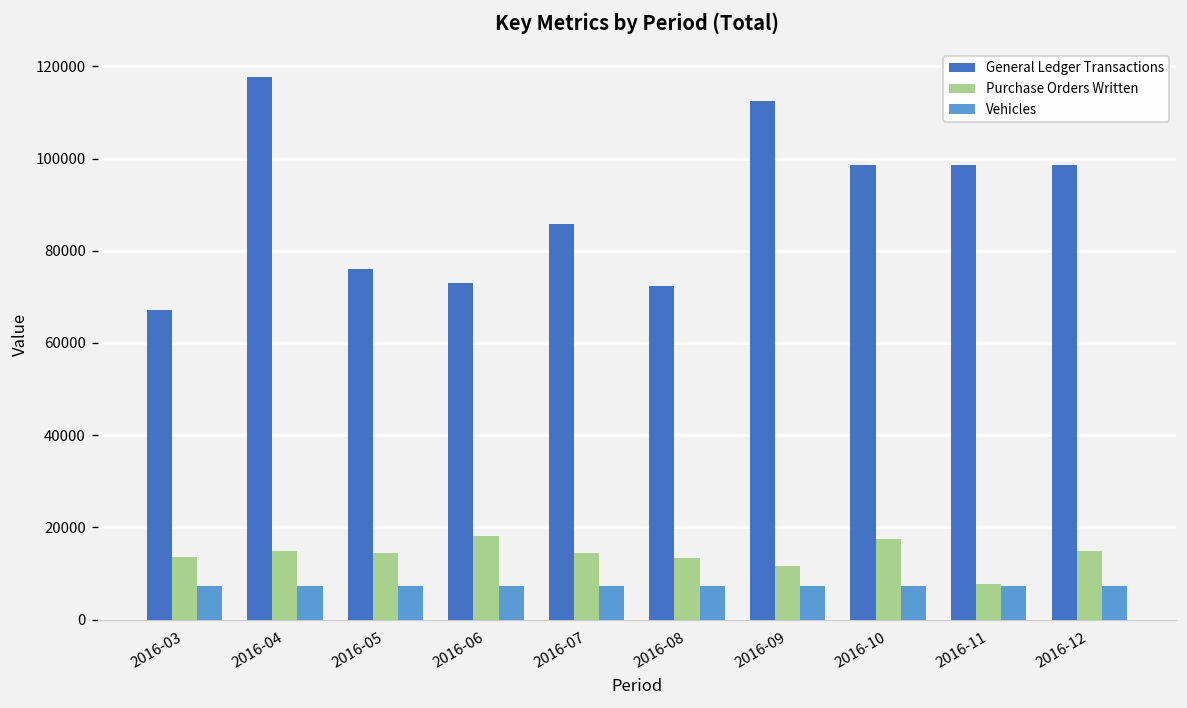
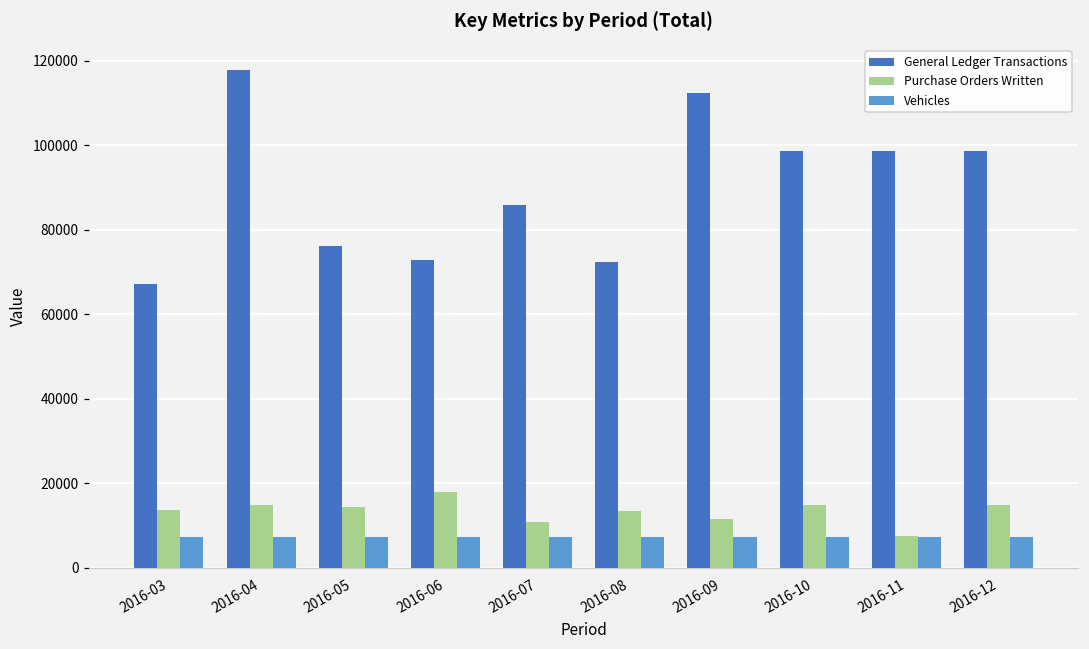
  {
    "Purchase Orders Written": {
      "2016-03": 14000,
      "2016-04": 15000,
      "2016-05": 14000,
      "2016-06": 18000,
-     "2016-07": 14000,
+     "2016-07": 11000,
      "2016-08": 13000,
      "2016-09": 12000,
-     "2016-10": 17000,
+     "2016-10": 15000,
      "2016-11": 8000,
      "2016-12": 15000
    }
  }
